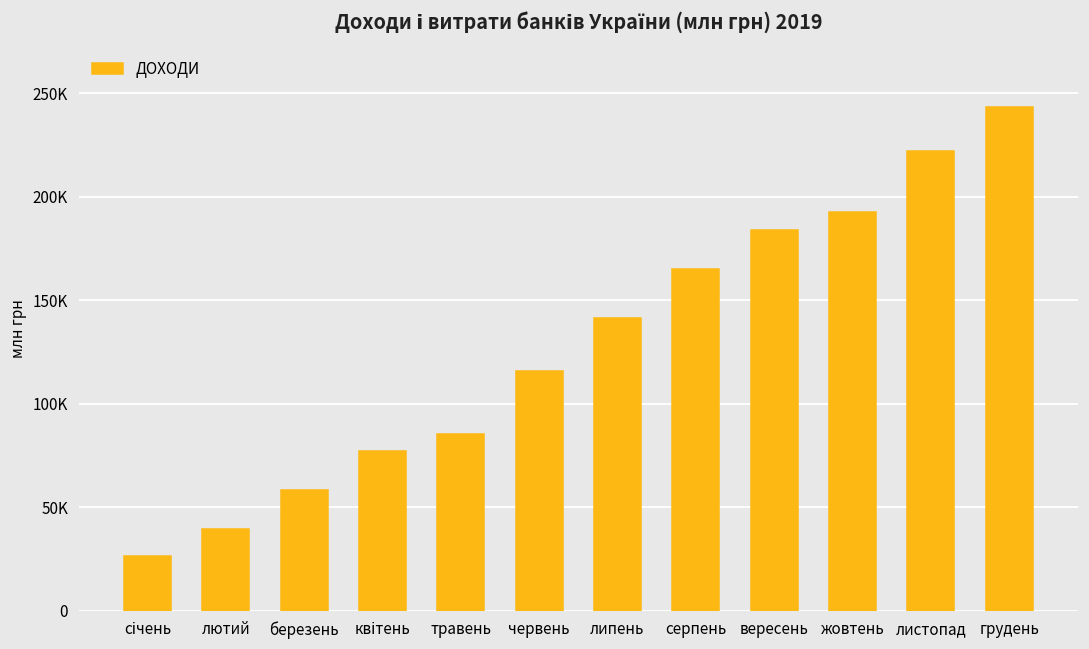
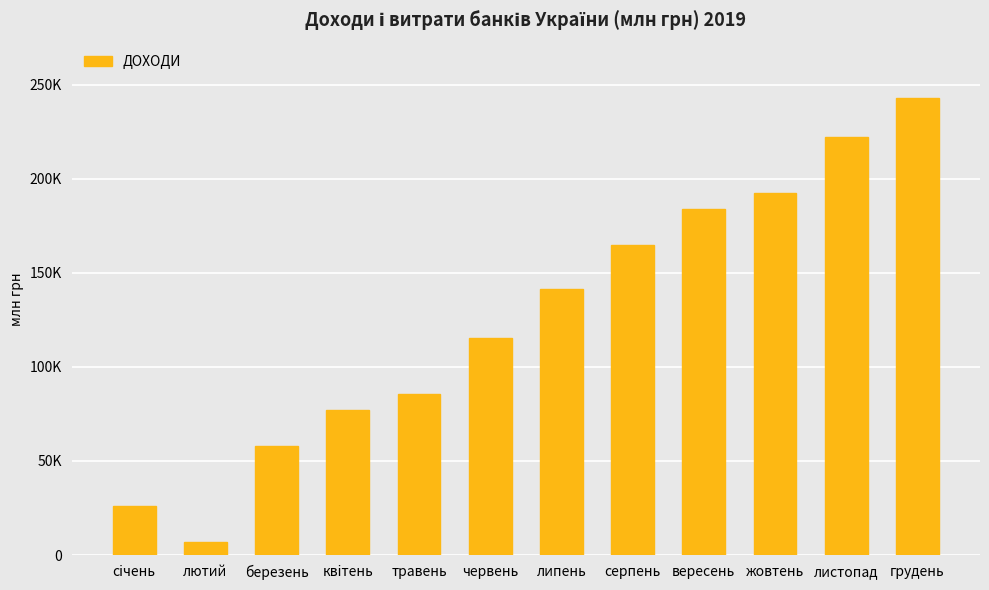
  {
    "січень": 26000,
-   "лютий": 39000,
+   "лютий": 7000,
    "березень": 58000,
    "квітень": 77000,
    "травень": 85000,
    "червень": 116000,
    "липень": 141000,
    "серпень": 165000,
    "вересень": 184000,
    "жовтень": 192000,
    "листопад": 222000,
    "грудень": 243000
  }
